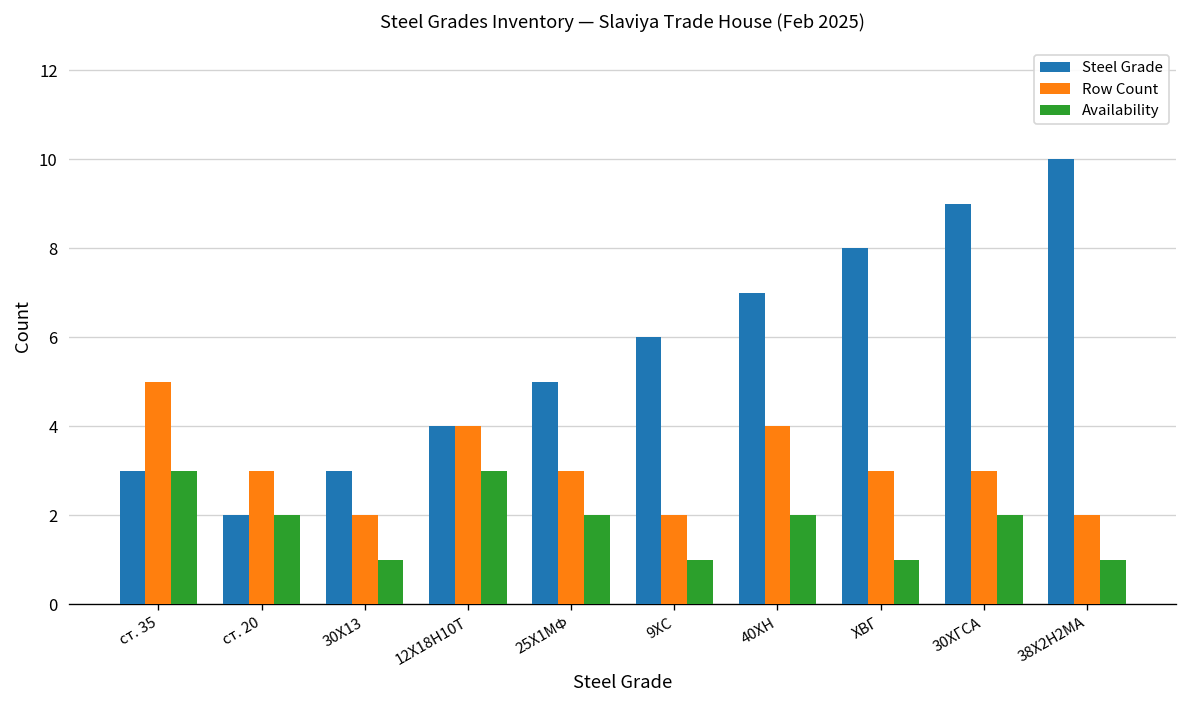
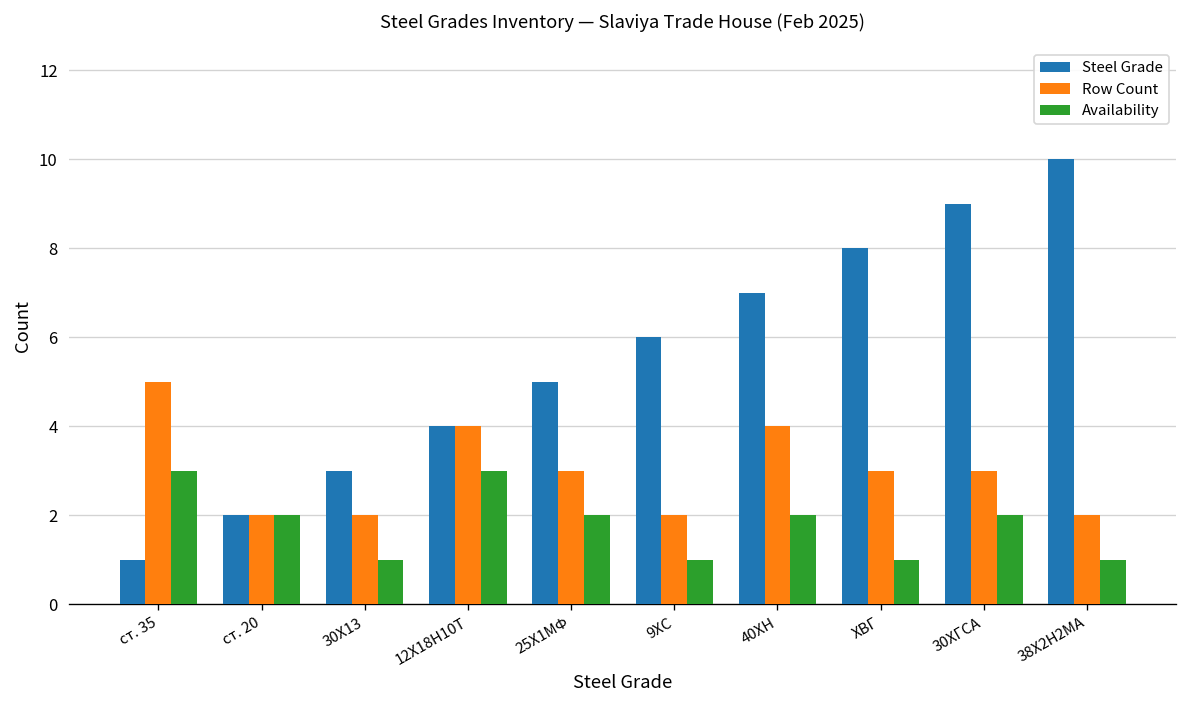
  {
    "Steel Grade": {
-     "ст. 35": 3,
+     "ст. 35": 1,
      "ст. 20": 2,
      "30Х13": 3,
      "12Х18Н10Т": 4,
      "25Х1МФ": 5,
      "9ХС": 6,
      "40ХН": 7,
      "ХВГ": 8,
      "30ХГСА": 9,
      "38Х2Н2МА": 10
    },
    "Row Count": {
      "ст. 35": 5,
-     "ст. 20": 3,
+     "ст. 20": 2,
      "30Х13": 2,
      "12Х18Н10Т": 4,
      "25Х1МФ": 3,
      "9ХС": 2,
      "40ХН": 4,
      "ХВГ": 3,
      "30ХГСА": 3,
      "38Х2Н2МА": 2
    },
    "Availability": {
      "ст. 35": 3,
      "ст. 20": 2,
      "30Х13": 1,
      "12Х18Н10Т": 3,
      "25Х1МФ": 2,
      "9ХС": 1,
      "40ХН": 2,
      "ХВГ": 1,
      "30ХГСА": 2,
      "38Х2Н2МА": 1
    }
  }
